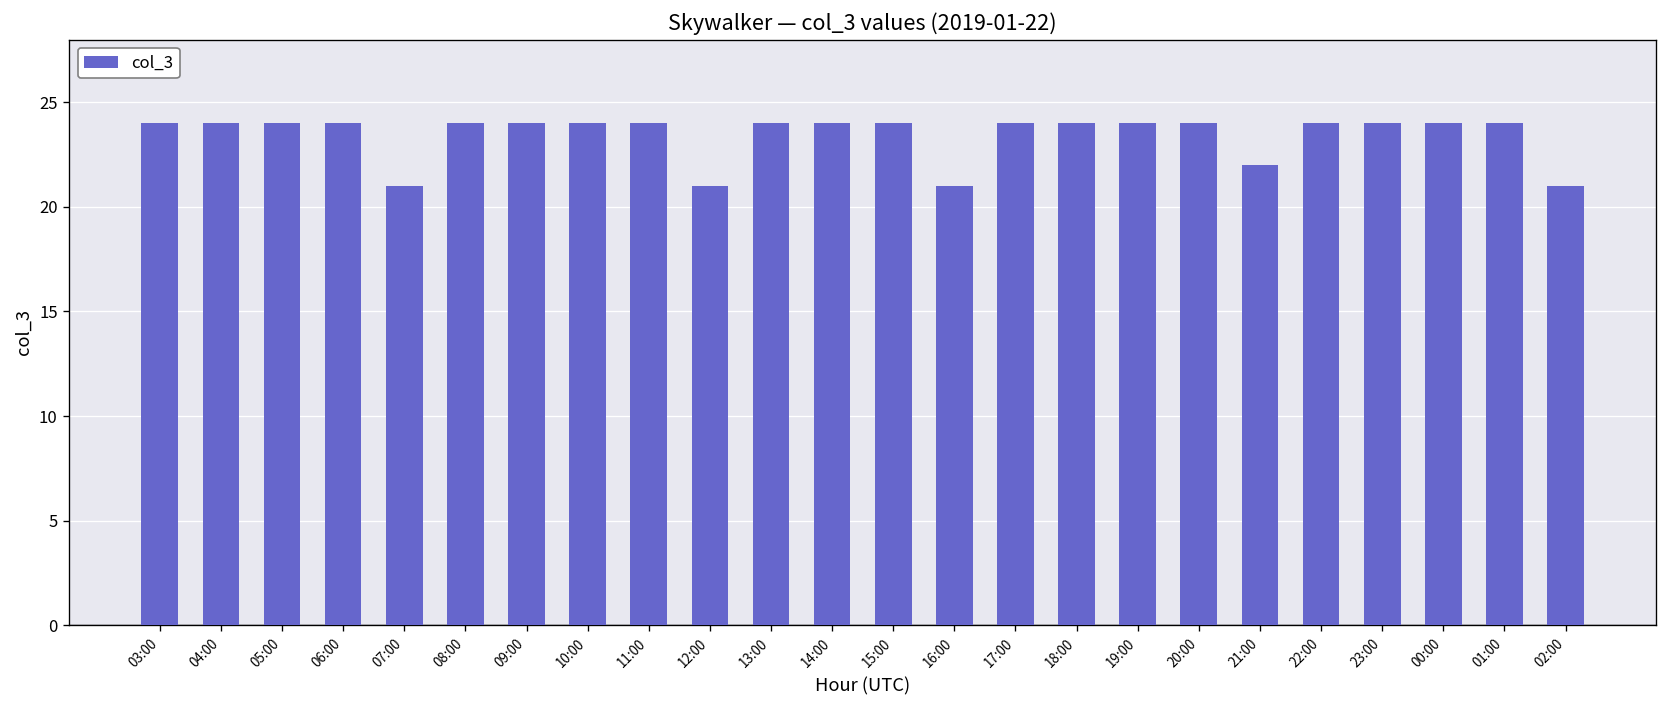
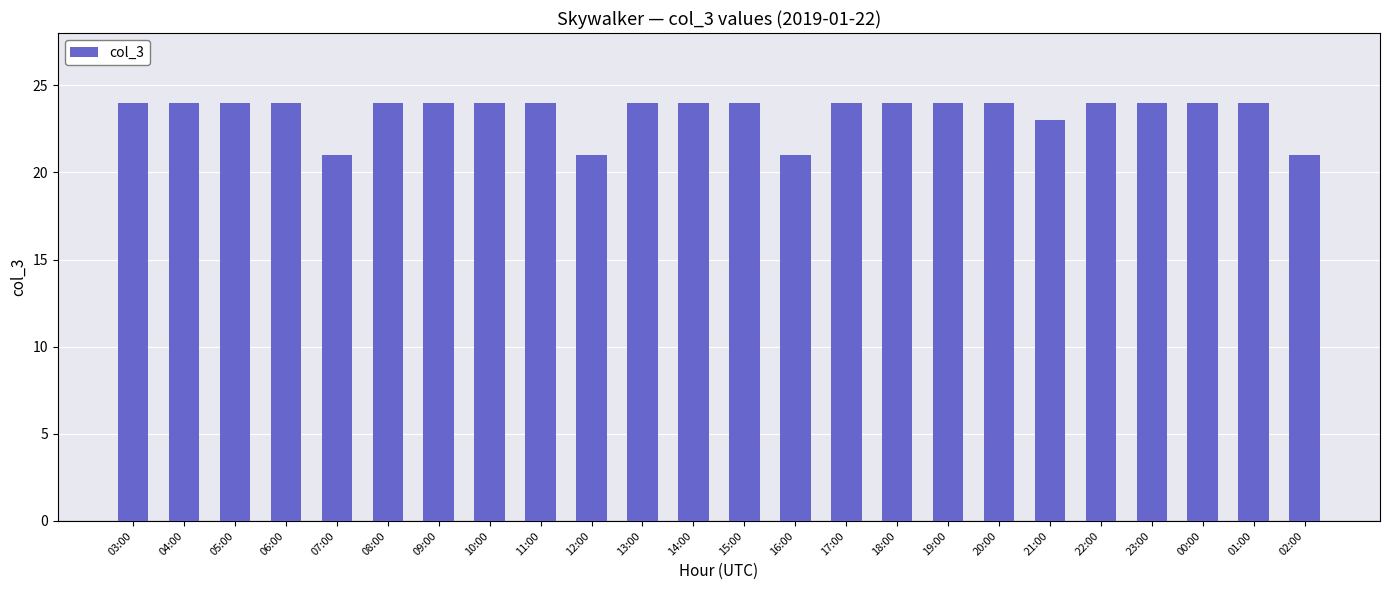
  {
    "03:00": 24,
    "04:00": 24,
    "05:00": 24,
    "06:00": 24,
    "07:00": 21,
    "08:00": 24,
    "09:00": 24,
    "10:00": 24,
    "11:00": 24,
    "12:00": 21,
    "13:00": 24,
    "14:00": 24,
    "15:00": 24,
    "16:00": 21,
    "17:00": 24,
    "18:00": 24,
    "19:00": 24,
    "20:00": 24,
-   "21:00": 22,
+   "21:00": 23,
    "22:00": 24,
    "23:00": 24,
    "00:00": 24,
    "01:00": 24,
    "02:00": 21
  }
